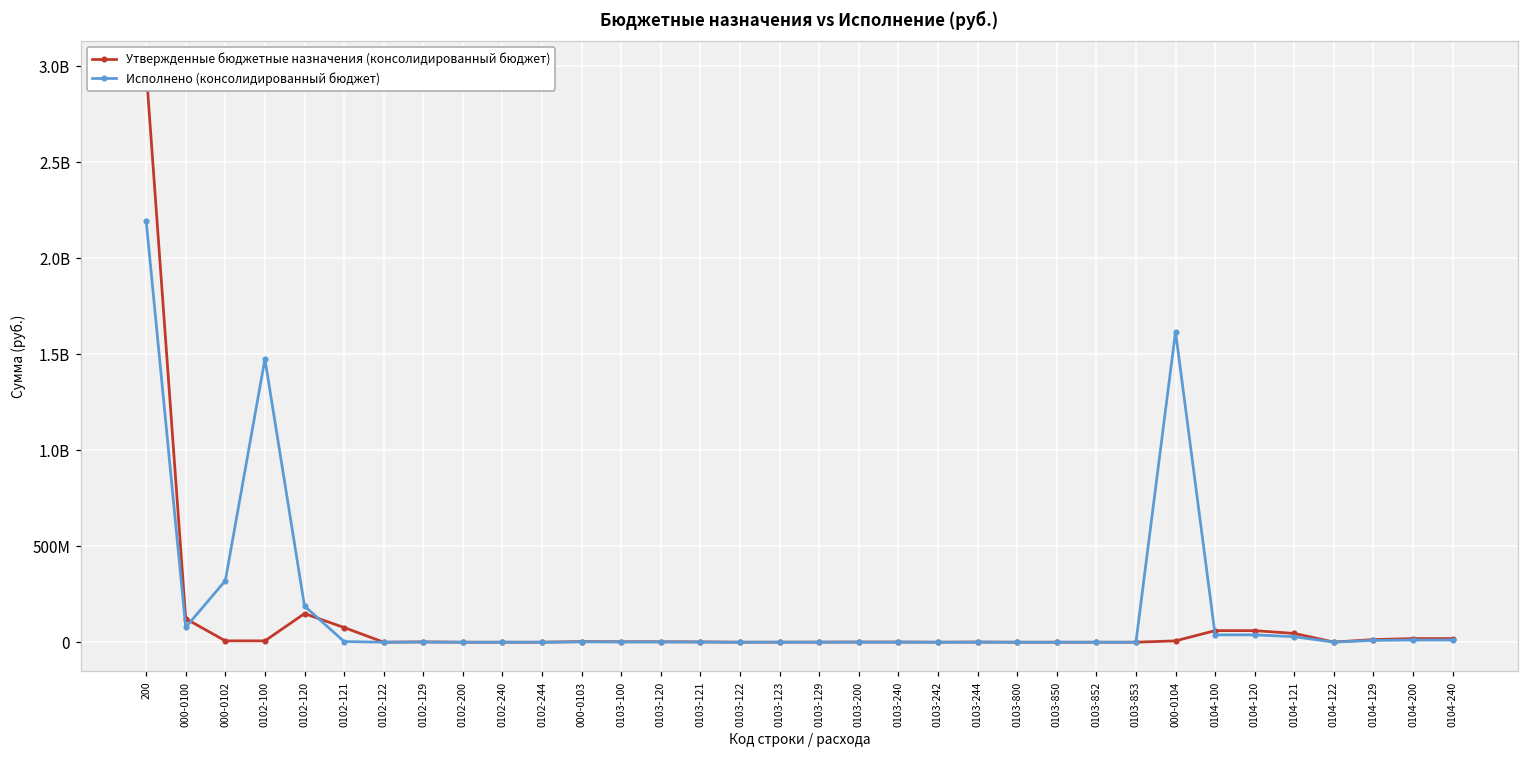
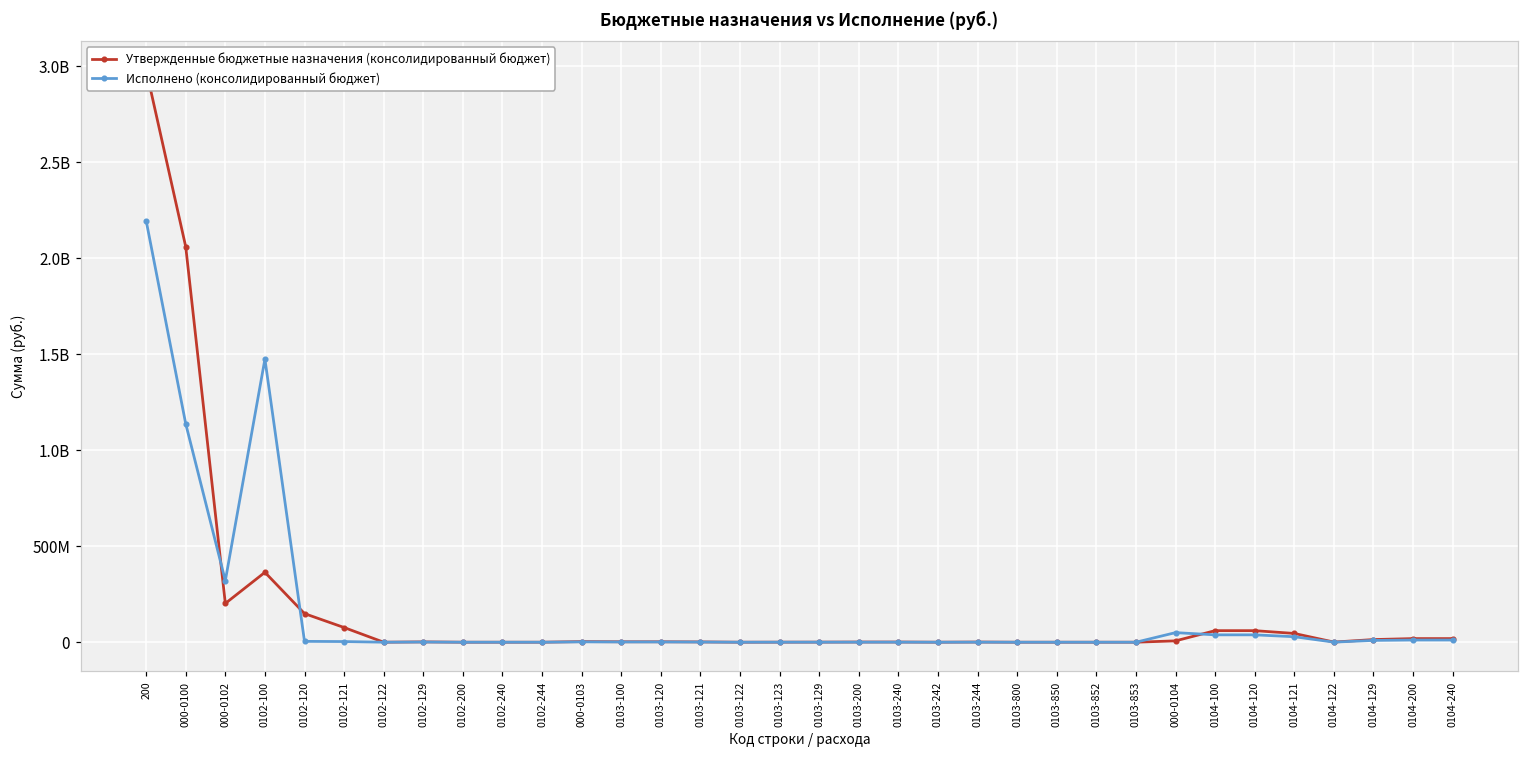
  {
    "Утвержденные бюджетные назначения (консолидированный бюджет)": {
-     "000-0100": 120000000,
-     "000-0102": 10000000,
-     "0102-100": 10000000,
+     "000-0100": 2060000000,
+     "000-0102": 200000000,
+     "0102-100": 360000000,
      "0102-120": 150000000,
      "0102-121": 80000000,
      "000-0104": 10000000,
      "0104-100": 60000000,
      "0104-120": 60000000,
      "0104-121": 50000000
    },
    "Исполнено (консолидированный бюджет)": {
      "200": 2200000000,
-     "000-0100": 80000000,
+     "000-0100": 1140000000,
      "000-0102": 320000000,
      "0102-100": 1470000000,
-     "0102-120": 190000000,
+     "0102-120": 0,
      "0102-121": 0,
-     "000-0104": 1620000000,
+     "000-0104": 50000000,
      "0104-100": 40000000,
      "0104-120": 40000000,
      "0104-121": 30000000
    }
  }
